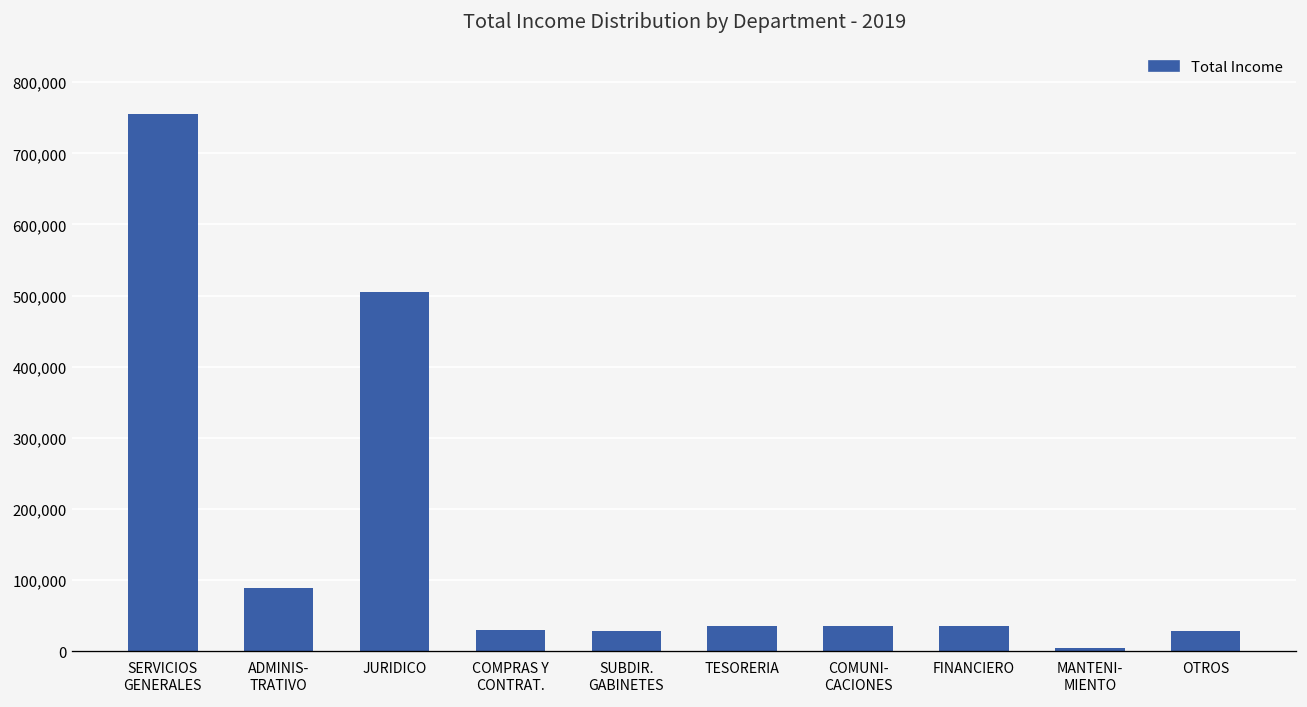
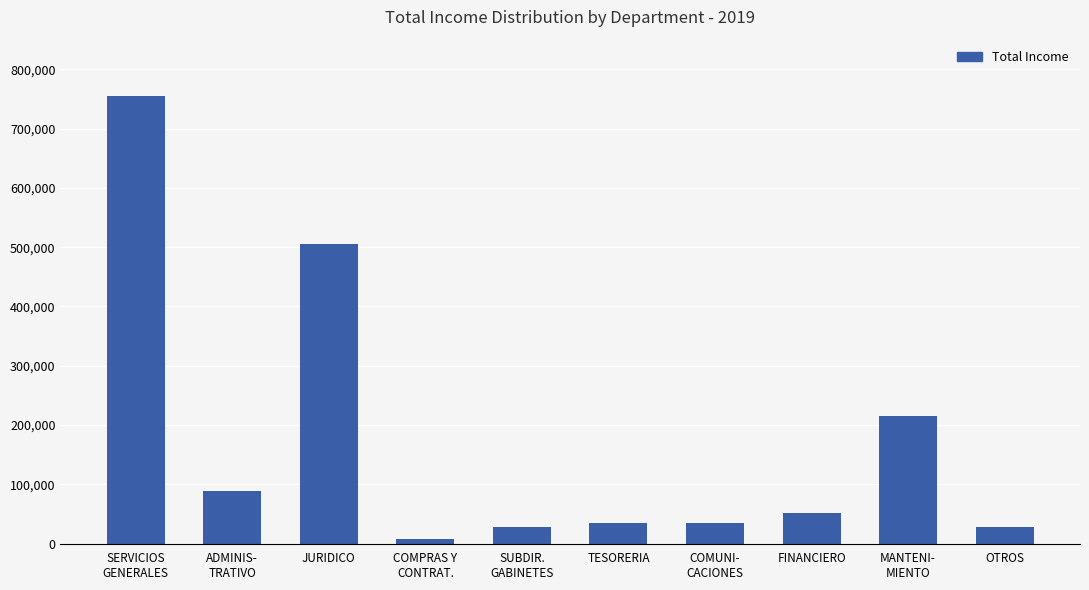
  {
    "SERVICIOS GENERALES": "760,000",
    "ADMINIS- TRATIVO": "90,000",
    "JURIDICO": "510,000",
-   "COMPRAS Y CONTRAT.": "30,000",
+   "COMPRAS Y CONTRAT.": "10,000",
    "SUBDIR. GABINETES": "30,000",
    "TESORERIA": "40,000",
    "COMUNI- CACIONES": "40,000",
-   "FINANCIERO": "40,000",
-   "MANTENI- MIENTO": "10,000",
+   "FINANCIERO": "50,000",
+   "MANTENI- MIENTO": "220,000",
    "OTROS": "30,000"
  }
